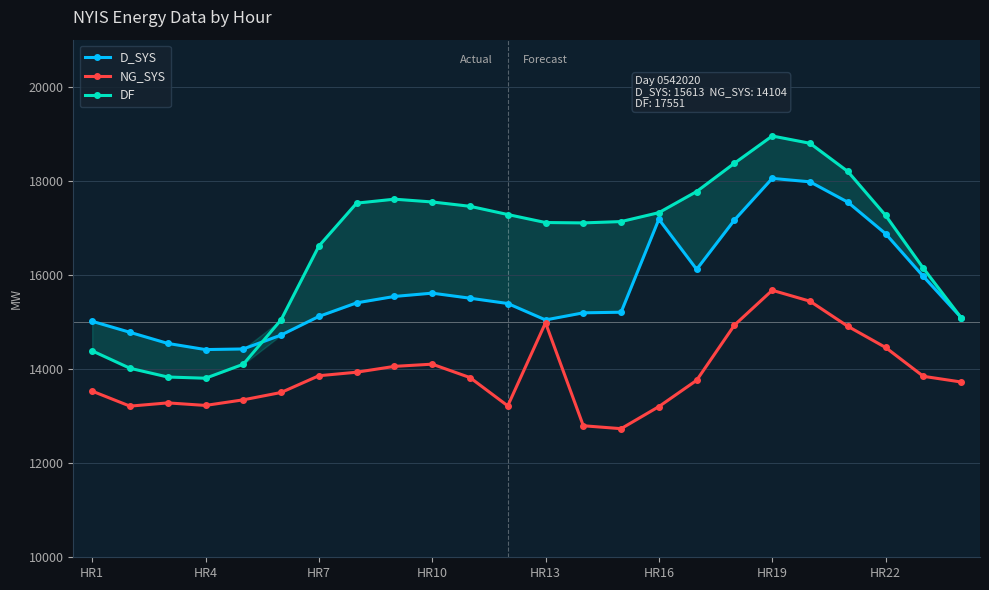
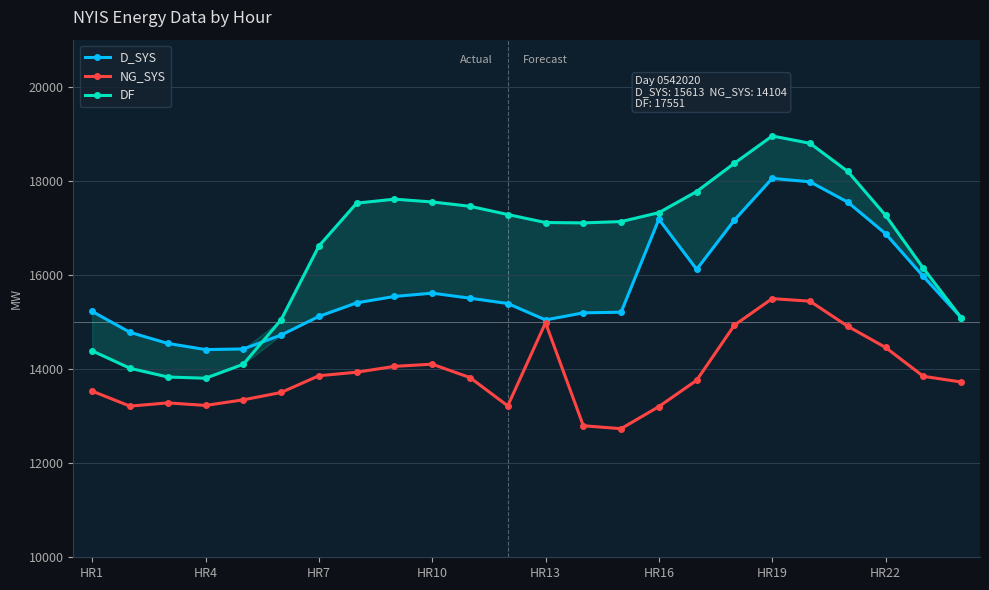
  {
    "D_SYS": {
-     "HR1": 15000,
+     "HR1": 15200,
      "HR7": 15100,
      "HR10": 15600,
      "HR13": 15000,
      "HR16": 17200,
      "HR19": 18100,
      "HR22": 16900
    },
    "NG_SYS": {
      "HR1": 13500,
      "HR4": 13200,
      "HR7": 13900,
      "HR10": 14100,
      "HR13": 15000,
      "HR16": 13200,
-     "HR19": 15700,
+     "HR19": 15500,
      "HR22": 14500
    }
  }
